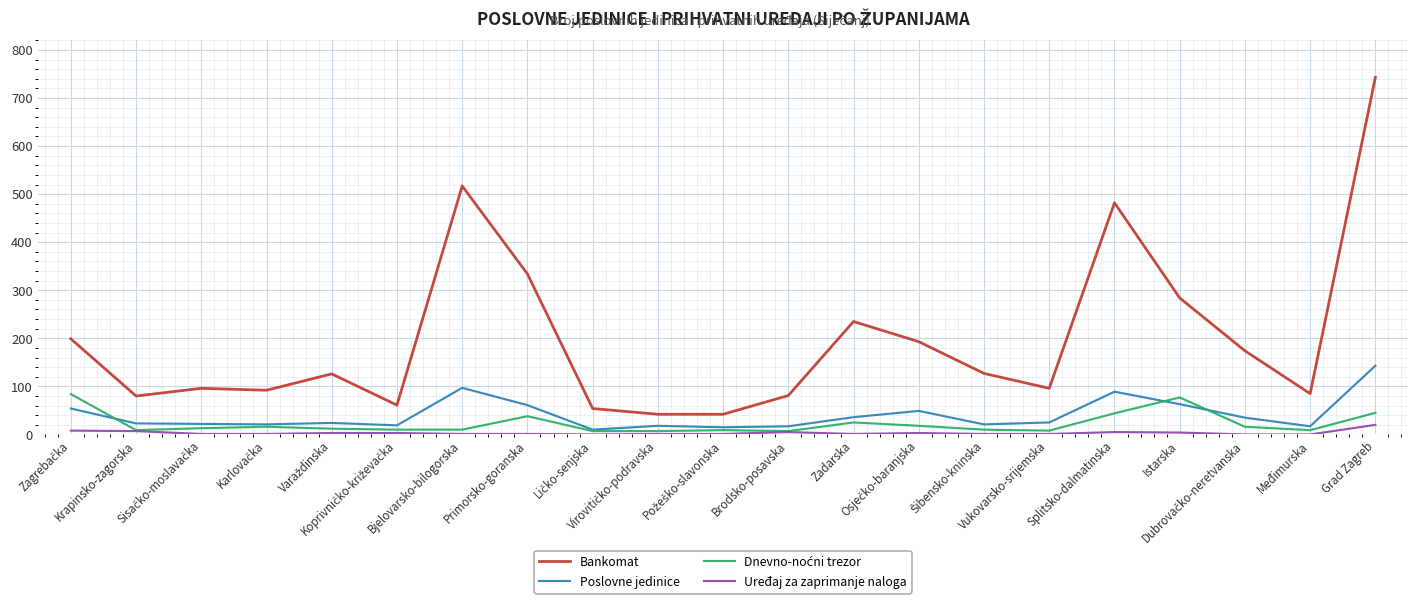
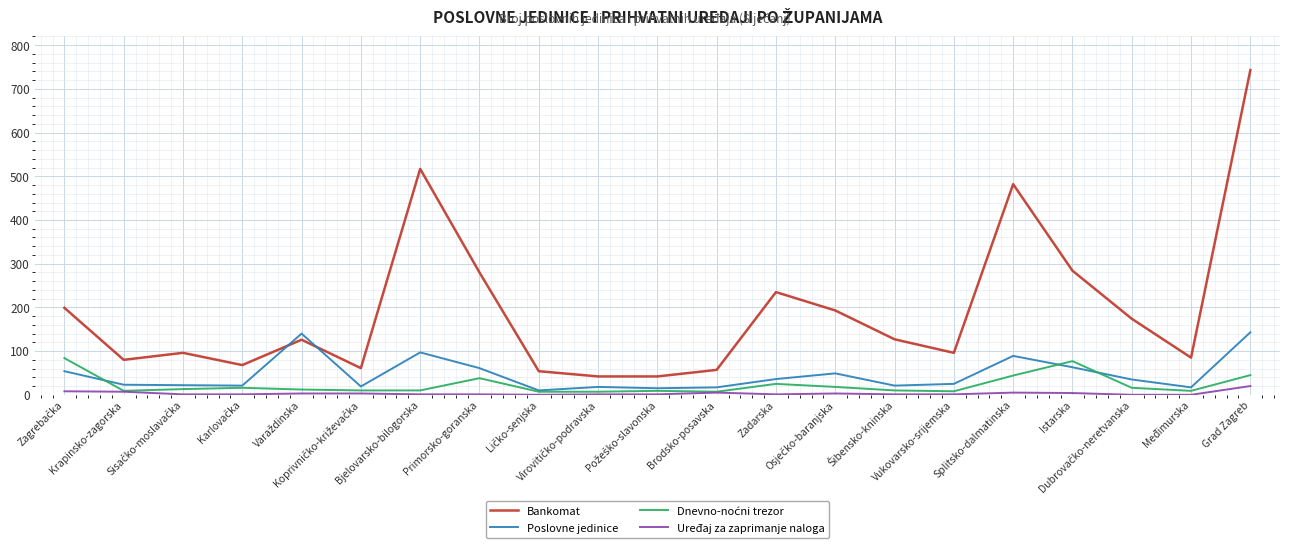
  {
    "Bankomat": {
      "Zagrebačka": 200,
      "Krapinsko-zagorska": 80,
      "Sisačko-moslavačka": 100,
-     "Karlovačka": 90,
+     "Karlovačka": 70,
      "Varaždinska": 130,
      "Koprivničko-križevačka": 60,
      "Bjelovarsko-bilogorska": 520,
-     "Primorsko-goranska": 330,
+     "Primorsko-goranska": 280,
      "Ličko-senjska": 50,
      "Virovitičko-podravska": 40,
      "Požeško-slavonska": 40,
-     "Brodsko-posavska": 80,
+     "Brodsko-posavska": 60,
      "Zadarska": 240,
      "Osječko-baranjska": 190,
      "Šibensko-kninska": 130,
      "Vukovarsko-srijemska": 100,
      "Splitsko-dalmatinska": 480,
      "Istarska": 280,
      "Dubrovačko-neretvanska": 170,
      "Međimurska": 90,
      "Grad Zagreb": 740
    },
    "Poslovne jedinice": {
      "Zagrebačka": 50,
      "Krapinsko-zagorska": 20,
      "Sisačko-moslavačka": 20,
-     "Varaždinska": 20,
+     "Varaždinska": 140,
      "Koprivničko-križevačka": 20,
      "Bjelovarsko-bilogorska": 100,
      "Primorsko-goranska": 60,
      "Virovitičko-podravska": 20,
      "Požeško-slavonska": 20,
      "Brodsko-posavska": 20,
      "Zadarska": 40,
      "Osječko-baranjska": 50,
      "Šibensko-kninska": 20,
      "Vukovarsko-srijemska": 30,
      "Splitsko-dalmatinska": 90,
      "Istarska": 60,
      "Dubrovačko-neretvanska": 40,
      "Međimurska": 20,
      "Grad Zagreb": 140
    },
    "Dnevno-noćni trezor": {
      "Zagrebačka": 80,
      "Sisačko-moslavačka": 10,
      "Varaždinska": 10,
      "Koprivničko-križevačka": 10,
      "Bjelovarsko-bilogorska": 10,
      "Primorsko-goranska": 40,
      "Virovitičko-podravska": 10,
      "Požeško-slavonska": 10,
      "Zadarska": 30,
      "Osječko-baranjska": 20,
      "Šibensko-kninska": 10,
      "Vukovarsko-srijemska": 10,
      "Splitsko-dalmatinska": 40,
      "Istarska": 80,
      "Dubrovačko-neretvanska": 20,
      "Međimurska": 10,
      "Grad Zagreb": 50
    },
    "Uređaj za zaprimanje naloga": {
      "Zagrebačka": 10,
      "Sisačko-moslavačka": 0,
      "Karlovačka": 0,
      "Varaždinska": 0,
      "Koprivničko-križevačka": 0,
      "Bjelovarsko-bilogorska": 0,
      "Primorsko-goranska": 0,
      "Ličko-senjska": 0,
      "Virovitičko-podravska": 0,
      "Požeško-slavonska": 0,
      "Zadarska": 0,
      "Osječko-baranjska": 0,
      "Šibensko-kninska": 0,
      "Vukovarsko-srijemska": 0,
      "Splitsko-dalmatinska": 10,
      "Istarska": 0,
      "Dubrovačko-neretvanska": 0,
      "Međimurska": 0,
      "Grad Zagreb": 20
    }
  }
